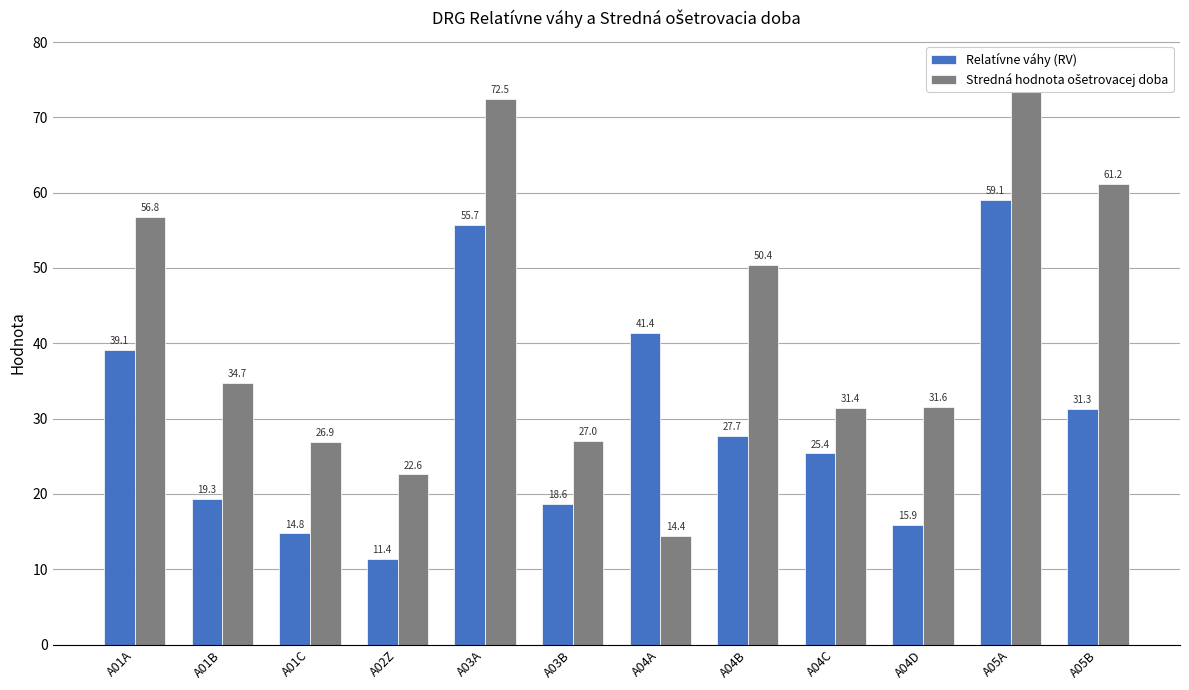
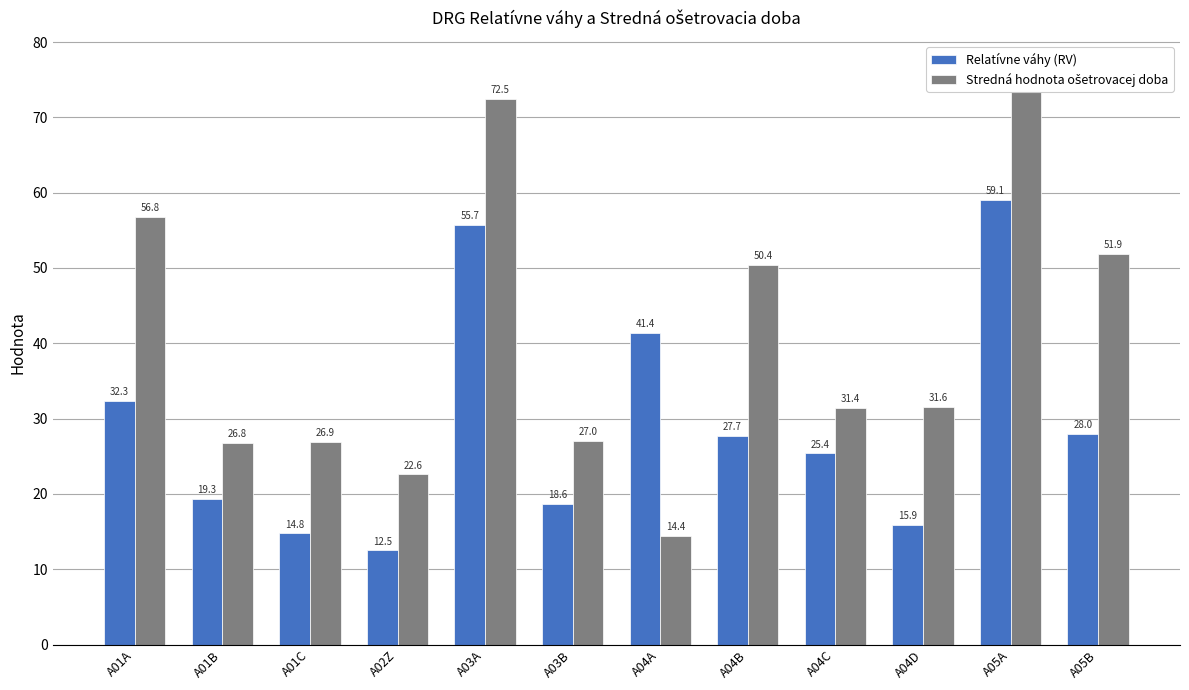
  {
    "Relatívne váhy (RV)": {
-     "A01A": 39.1,
+     "A01A": 32.3,
      "A01B": 19.3,
      "A01C": 14.8,
-     "A02Z": 11.4,
+     "A02Z": 12.5,
      "A03A": 55.7,
      "A03B": 18.6,
      "A04A": 41.4,
      "A04B": 27.7,
      "A04C": 25.4,
      "A04D": 15.9,
      "A05A": 59.1,
-     "A05B": 31.3
+     "A05B": 28.0
    },
    "Stredná hodnota ošetrovacej doba": {
      "A01A": 56.8,
-     "A01B": 34.7,
+     "A01B": 26.8,
      "A01C": 26.9,
      "A02Z": 22.6,
      "A03A": 72.5,
      "A03B": 27.0,
      "A04A": 14.4,
      "A04B": 50.4,
      "A04C": 31.4,
      "A04D": 31.6,
-     "A05B": 61.2
+     "A05B": 51.9
    }
  }
